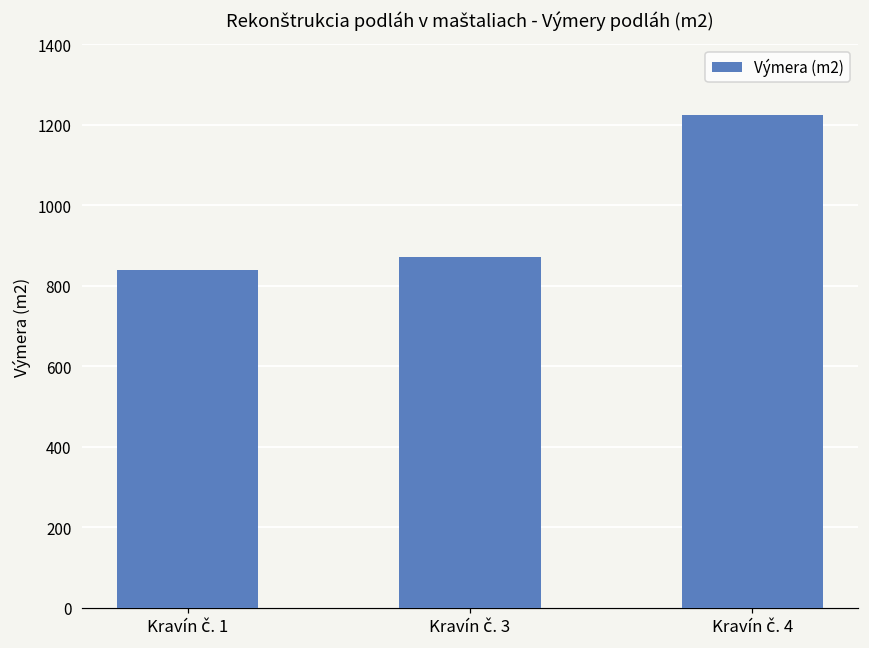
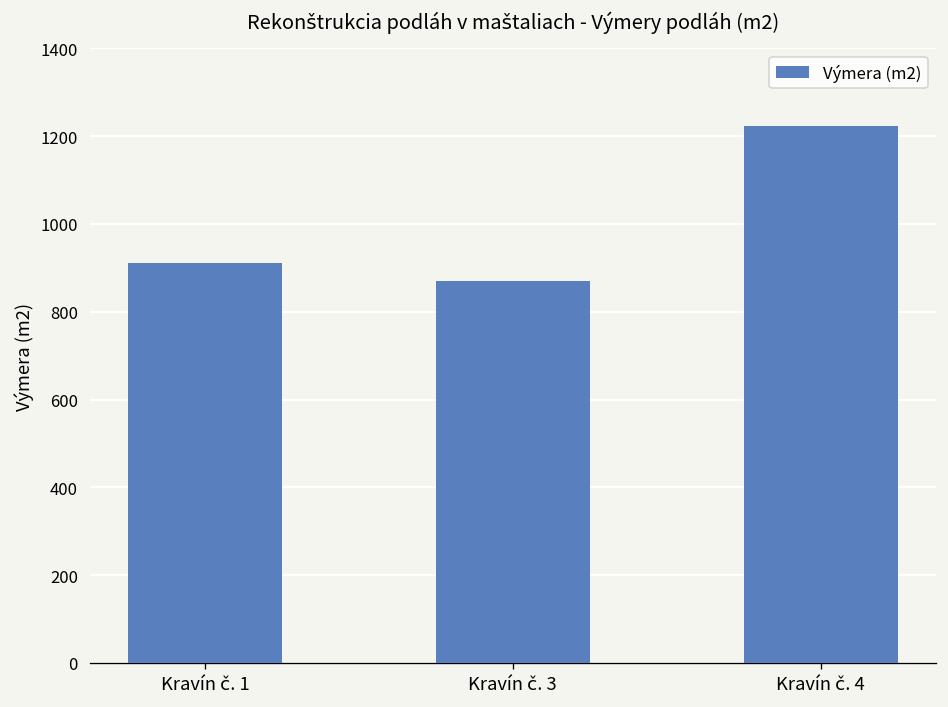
  {
-   "Kravín č. 1": 840,
+   "Kravín č. 1": 910,
    "Kravín č. 3": 870,
    "Kravín č. 4": 1220
  }
